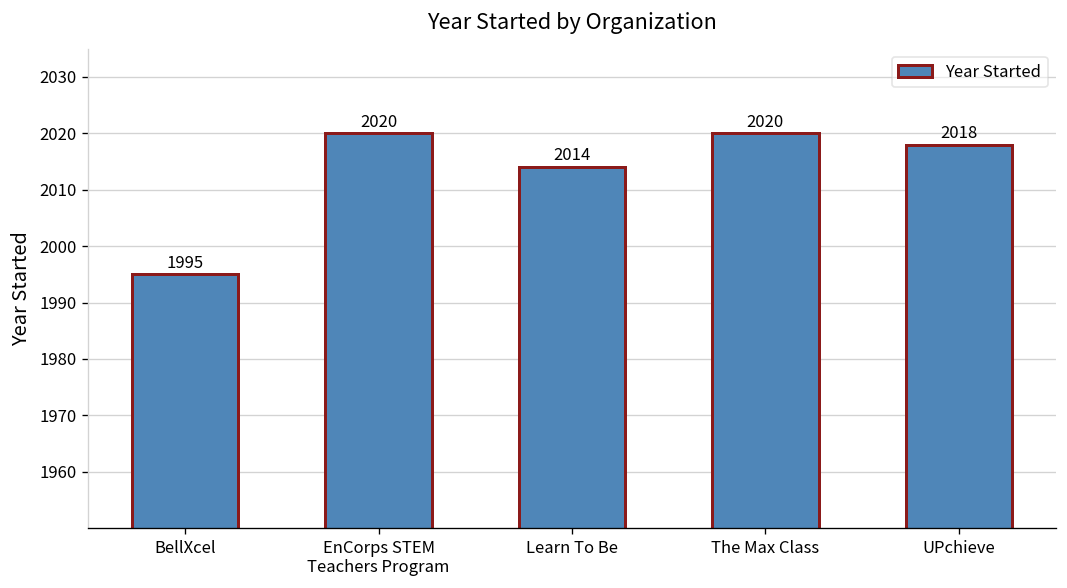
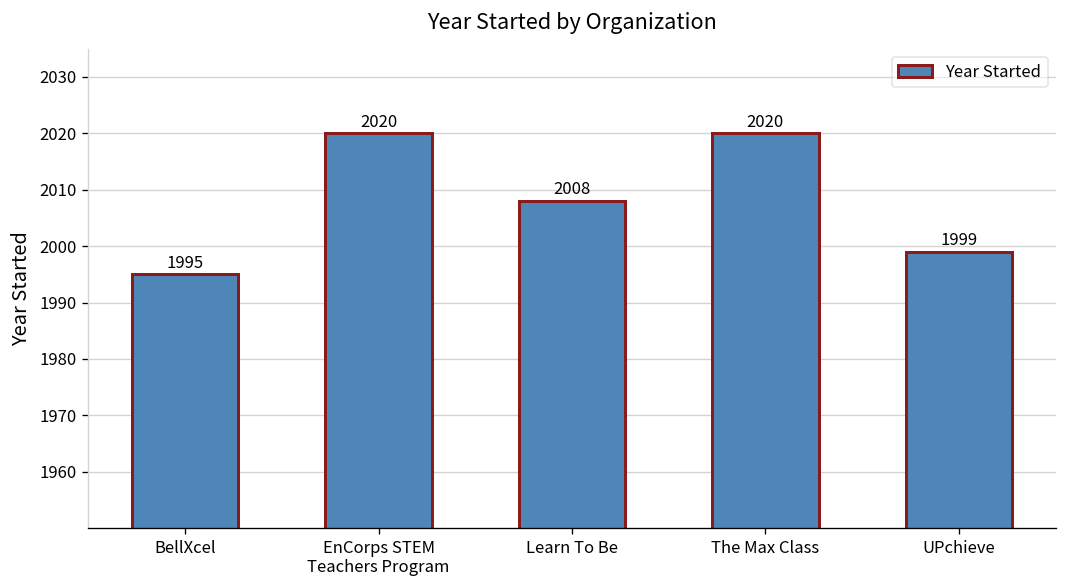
  {
    "BellXcel": 1995,
    "EnCorps STEM Teachers Program": 2020,
-   "Learn To Be": 2014,
+   "Learn To Be": 2008,
    "The Max Class": 2020,
-   "UPchieve": 2018
+   "UPchieve": 1999
  }
